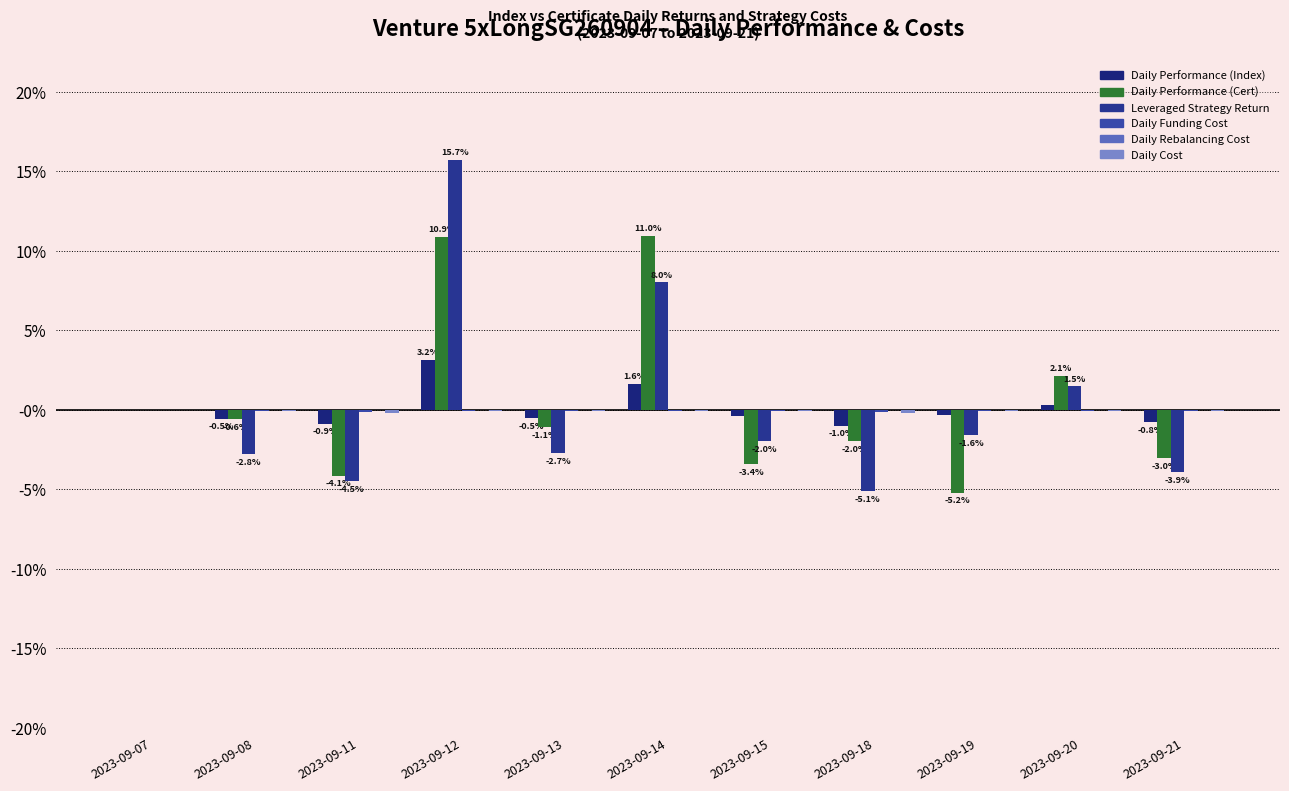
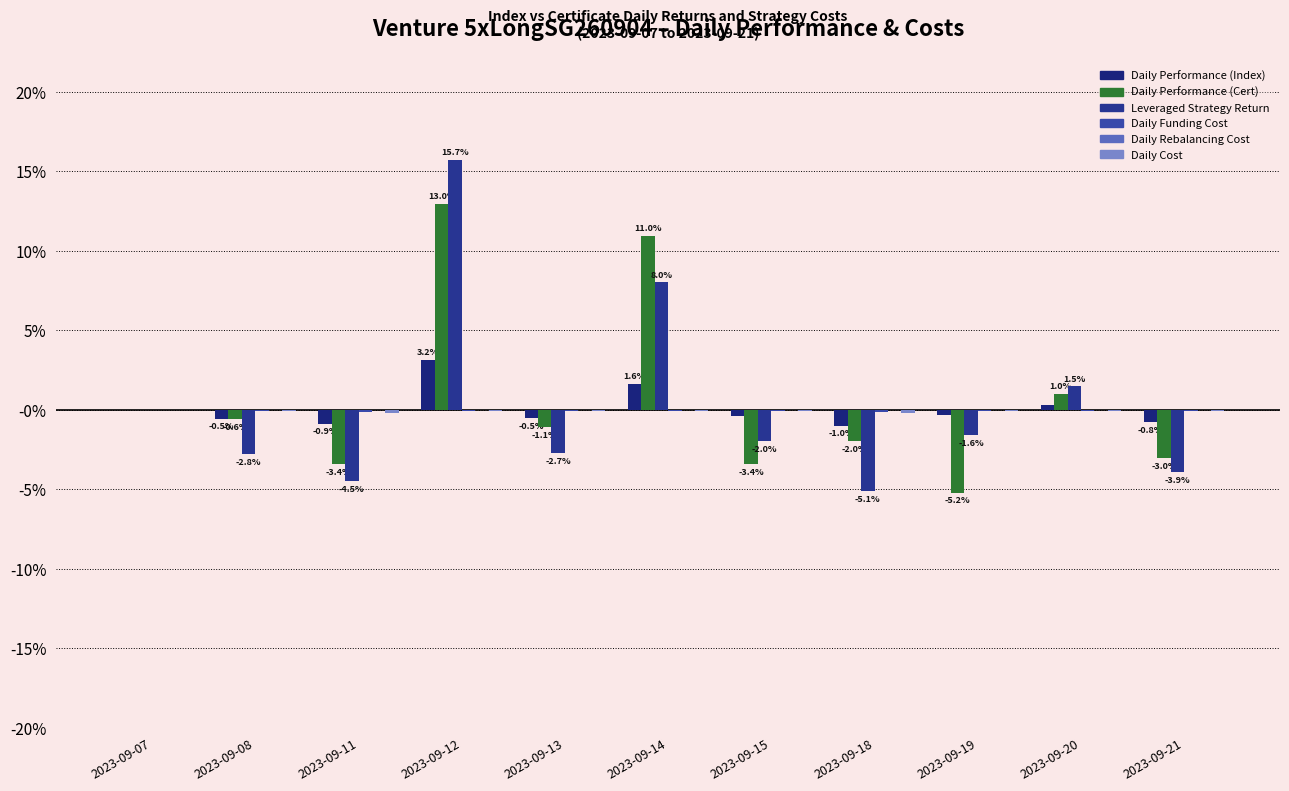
  {
    "Daily Performance (Cert)": {
-     "2023-09-11": "-4.1%",
-     "2023-09-12": "10.9%",
+     "2023-09-11": "-3.4%",
+     "2023-09-12": "13.0%",
      "2023-09-13": "-1.1%",
      "2023-09-14": "11.0%",
      "2023-09-15": "-3.4%",
      "2023-09-18": "-2.0%",
      "2023-09-19": "-5.2%",
-     "2023-09-20": "2.1%",
+     "2023-09-20": "1.0%",
      "2023-09-21": "-3.0%"
    }
  }
